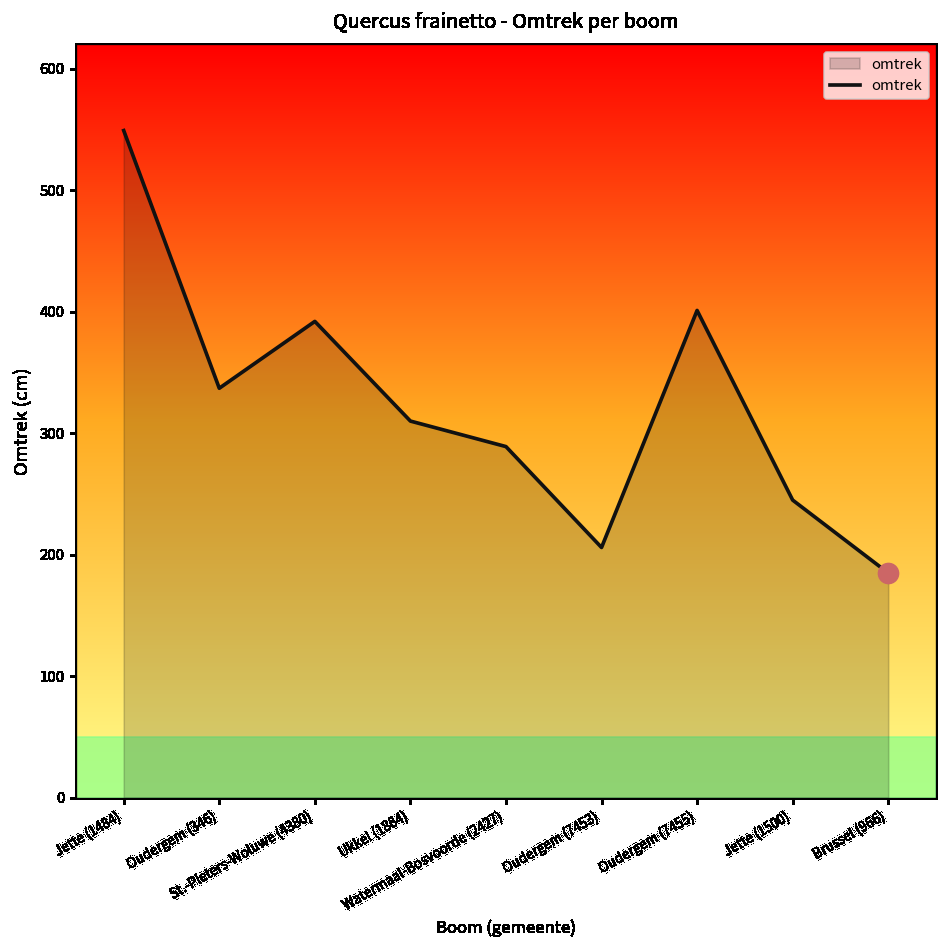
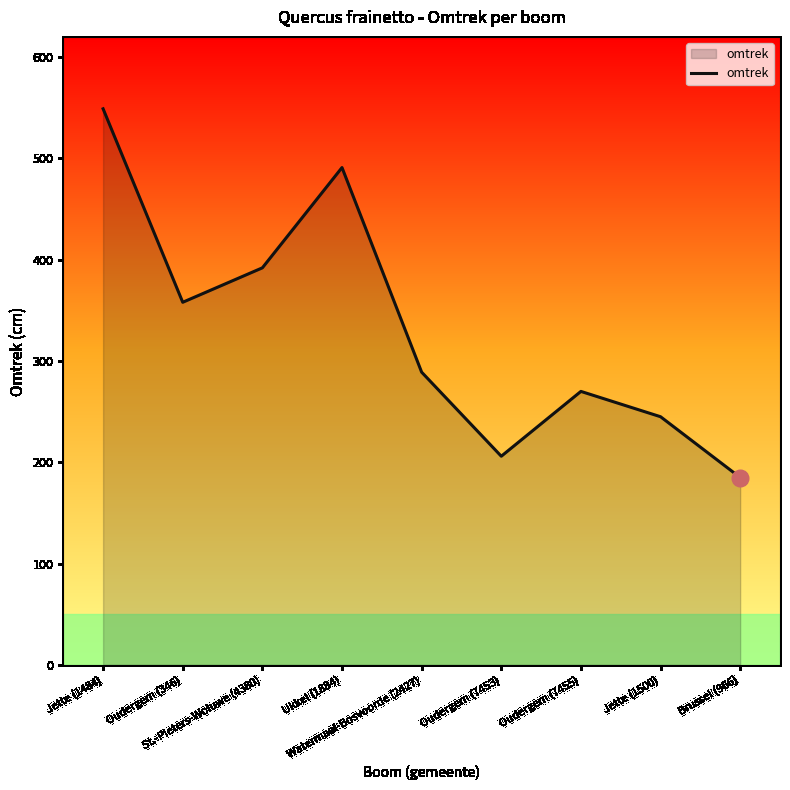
  {
    "omtrek": {
      "Jette (1484)": 549,
-     "Oudergem (346)": 337,
+     "Oudergem (346)": 358,
      "St.-Pieters-Woluwe (4380)": 392,
-     "Ukkel (1884)": 310,
+     "Ukkel (1884)": 491,
      "Watermaal-Bosvoorde (2427)": 289,
      "Oudergem (7453)": 206,
-     "Oudergem (7455)": 401,
+     "Oudergem (7455)": 270,
      "Jette (1500)": 245
    }
  }
